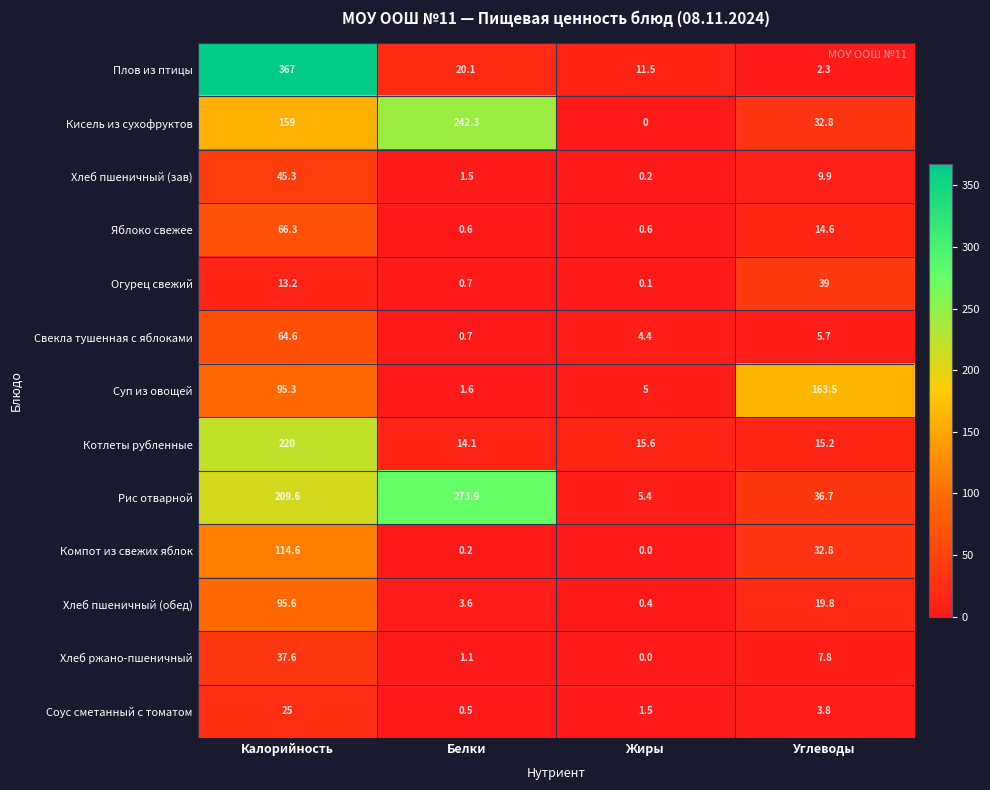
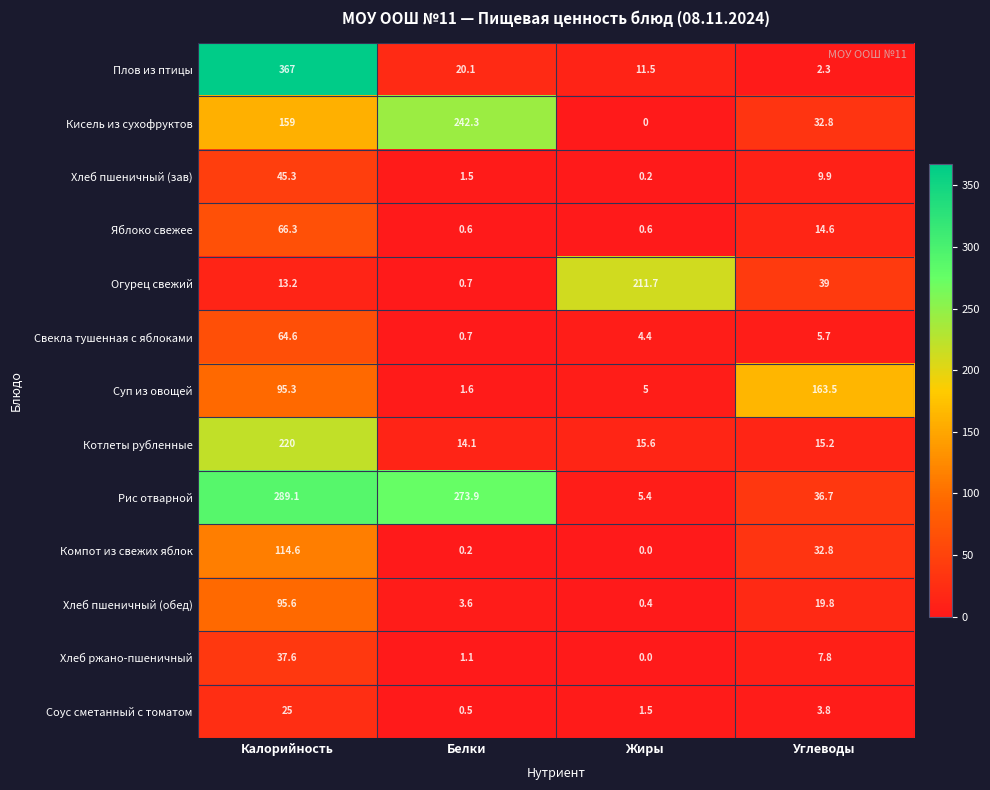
  {
    "Плов из птицы": {
      "Калорийность": 367,
      "Белки": 20.1,
      "Жиры": 11.5
    },
    "Кисель из сухофруктов": {
      "Калорийность": 159,
      "Белки": 242.3,
      "Жиры": 0,
      "Углеводы": 32.8
    },
    "Хлеб пшеничный (зав)": {
      "Калорийность": 45.3,
      "Белки": 1.5,
      "Жиры": 0.2,
      "Углеводы": 9.9
    },
    "Яблоко свежее": {
      "Калорийность": 66.3,
      "Белки": 0.6,
      "Жиры": 0.6,
      "Углеводы": 14.6
    },
    "Огурец свежий": {
      "Калорийность": 13.2,
      "Белки": 0.7,
-     "Жиры": 0.1,
+     "Жиры": 211.7,
      "Углеводы": 39
    },
    "Свекла тушенная с яблоками": {
      "Калорийность": 64.6,
      "Белки": 0.7,
      "Жиры": 4.4,
      "Углеводы": 5.7
    },
    "Суп из овощей": {
      "Калорийность": 95.3,
      "Белки": 1.6,
      "Жиры": 5,
      "Углеводы": 163.5
    },
    "Котлеты рубленные": {
      "Калорийность": 220,
      "Белки": 14.1,
      "Жиры": 15.6,
      "Углеводы": 15.2
    },
    "Рис отварной": {
-     "Калорийность": 209.6,
+     "Калорийность": 289.1,
      "Белки": 273.9,
      "Жиры": 5.4,
      "Углеводы": 36.7
    },
    "Компот из свежих яблок": {
      "Калорийность": 114.6,
      "Белки": 0.2,
      "Жиры": 0.0,
      "Углеводы": 32.8
    },
    "Хлеб пшеничный (обед)": {
      "Калорийность": 95.6,
      "Белки": 3.6,
      "Жиры": 0.4,
      "Углеводы": 19.8
    },
    "Хлеб ржано-пшеничный": {
      "Калорийность": 37.6,
      "Белки": 1.1,
      "Жиры": 0.0,
      "Углеводы": 7.8
    },
    "Соус сметанный с томатом": {
      "Калорийность": 25,
      "Белки": 0.5,
      "Жиры": 1.5,
      "Углеводы": 3.8
    }
  }
